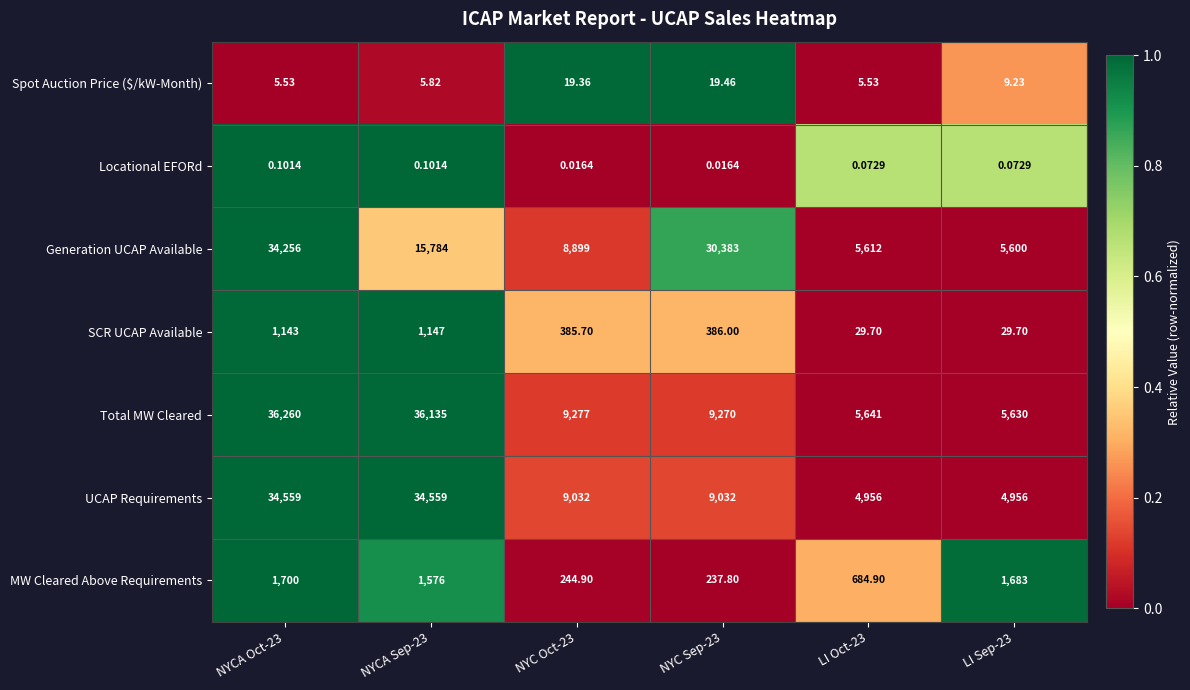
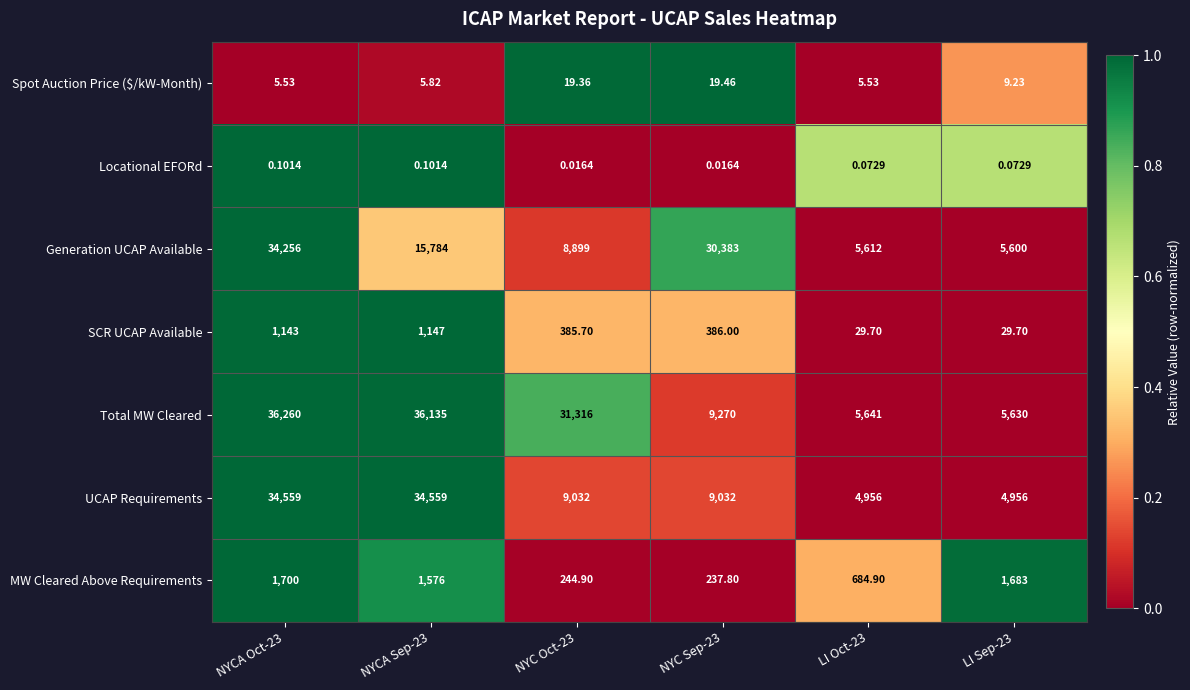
  {
    "Spot Auction Price ($/kW-Month)": {
      "NYCA Oct-23": "5.53",
      "NYCA Sep-23": "5.82",
      "NYC Oct-23": "19.36",
      "NYC Sep-23": "19.46",
      "LI Oct-23": "5.53",
      "LI Sep-23": "9.23"
    },
    "Locational EFORd": {
      "NYCA Oct-23": "0.1014",
      "NYCA Sep-23": "0.1014",
      "NYC Oct-23": "0.0164",
      "NYC Sep-23": "0.0164",
      "LI Oct-23": "0.0729",
      "LI Sep-23": "0.0729"
    },
    "Generation UCAP Available": {
      "NYCA Oct-23": "34,256",
      "NYCA Sep-23": "15,784",
      "NYC Oct-23": "8,899",
      "NYC Sep-23": "30,383",
      "LI Oct-23": "5,612",
      "LI Sep-23": "5,600"
    },
    "SCR UCAP Available": {
      "NYCA Oct-23": "1,143",
      "NYCA Sep-23": "1,147",
      "NYC Oct-23": "385.70",
      "NYC Sep-23": "386.00",
      "LI Oct-23": "29.70",
      "LI Sep-23": "29.70"
    },
    "Total MW Cleared": {
      "NYCA Oct-23": "36,260",
      "NYCA Sep-23": "36,135",
-     "NYC Oct-23": "9,277",
+     "NYC Oct-23": "31,316",
      "NYC Sep-23": "9,270",
      "LI Oct-23": "5,641",
      "LI Sep-23": "5,630"
    },
    "UCAP Requirements": {
      "NYCA Oct-23": "34,559",
      "NYCA Sep-23": "34,559",
      "NYC Oct-23": "9,032",
      "NYC Sep-23": "9,032",
      "LI Oct-23": "4,956",
      "LI Sep-23": "4,956"
    },
    "MW Cleared Above Requirements": {
      "NYCA Oct-23": "1,700",
      "NYCA Sep-23": "1,576",
      "NYC Oct-23": "244.90",
      "NYC Sep-23": "237.80",
      "LI Oct-23": "684.90",
      "LI Sep-23": "1,683"
    }
  }
